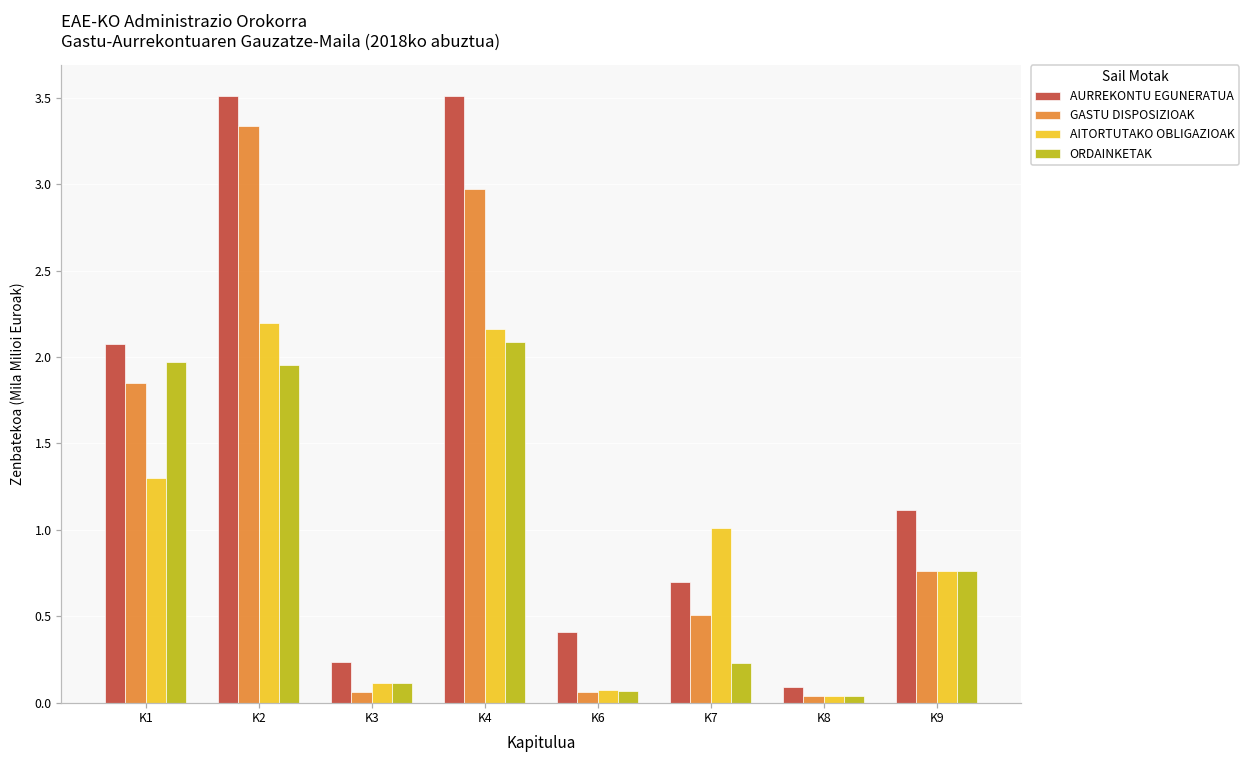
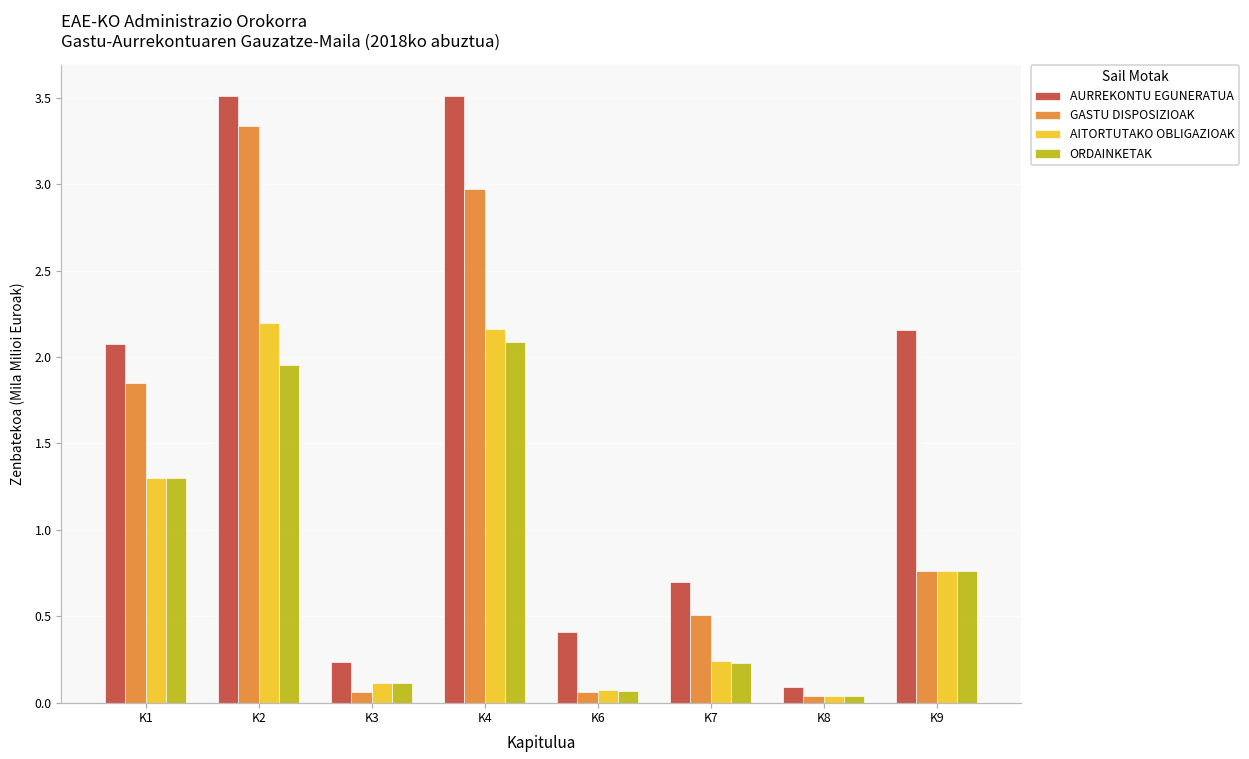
  {
    "AURREKONTU EGUNERATUA": {
      "K1": 2.08,
      "K2": 3.51,
      "K3": 0.23,
      "K4": 3.51,
      "K6": 0.41,
      "K7": 0.70,
      "K8": 0.09,
-     "K9": 1.11
+     "K9": 2.16
    },
    "GASTU DISPOSIZIOAK": {
      "K1": 1.85,
      "K2": 3.34,
      "K3": 0.06,
      "K4": 2.97,
      "K6": 0.06,
      "K7": 0.51,
      "K8": 0.04,
      "K9": 0.76
    },
    "AITORTUTAKO OBLIGAZIOAK": {
      "K1": 1.30,
      "K2": 2.20,
      "K3": 0.11,
      "K4": 2.16,
      "K6": 0.07,
-     "K7": 1.01,
+     "K7": 0.24,
      "K8": 0.04,
      "K9": 0.76
    },
    "ORDAINKETAK": {
-     "K1": 1.97,
+     "K1": 1.30,
      "K2": 1.96,
      "K3": 0.11,
      "K4": 2.09,
      "K6": 0.07,
      "K7": 0.23,
      "K8": 0.04,
      "K9": 0.76
    }
  }
